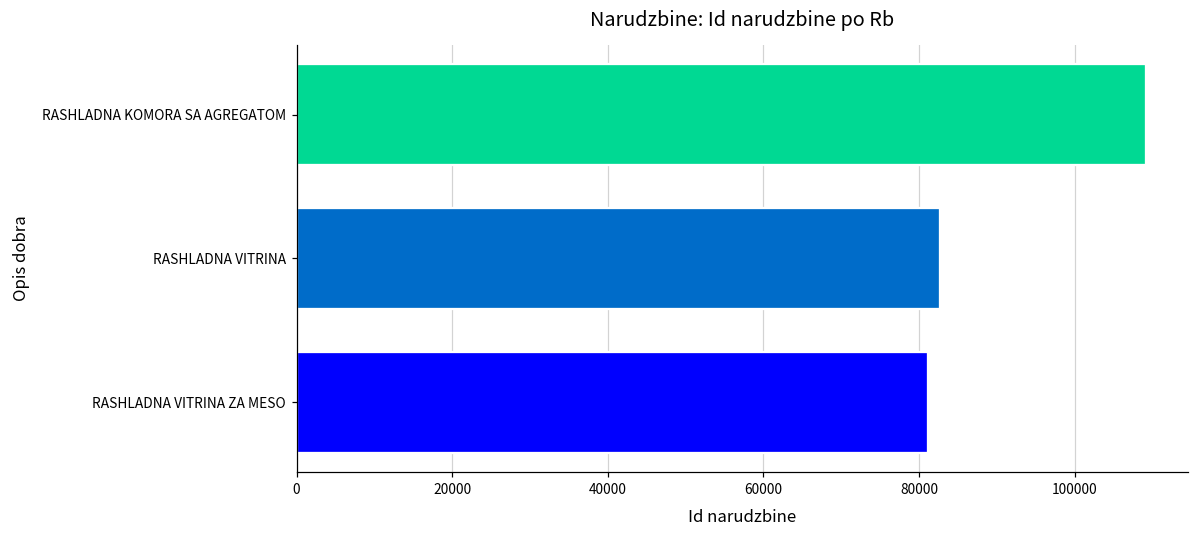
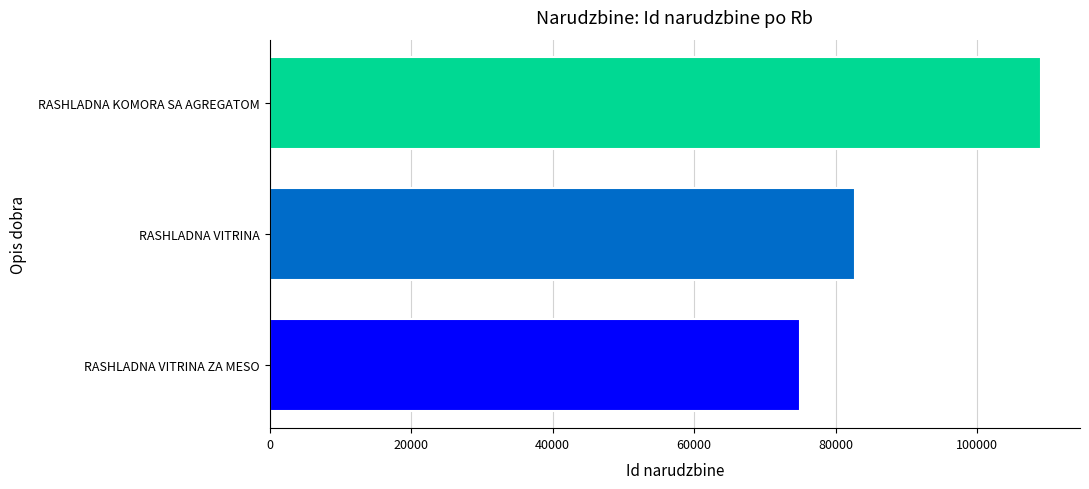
  {
    "RASHLADNA KOMORA SA AGREGATOM": 109000,
    "RASHLADNA VITRINA": 83000,
-   "RASHLADNA VITRINA ZA MESO": 81000
+   "RASHLADNA VITRINA ZA MESO": 75000
  }
